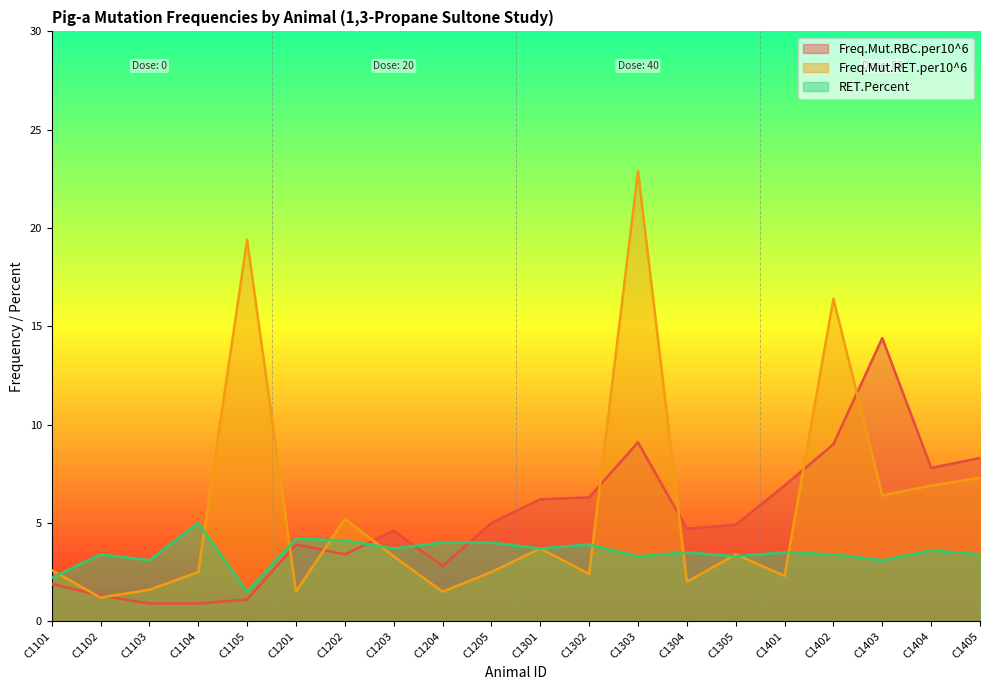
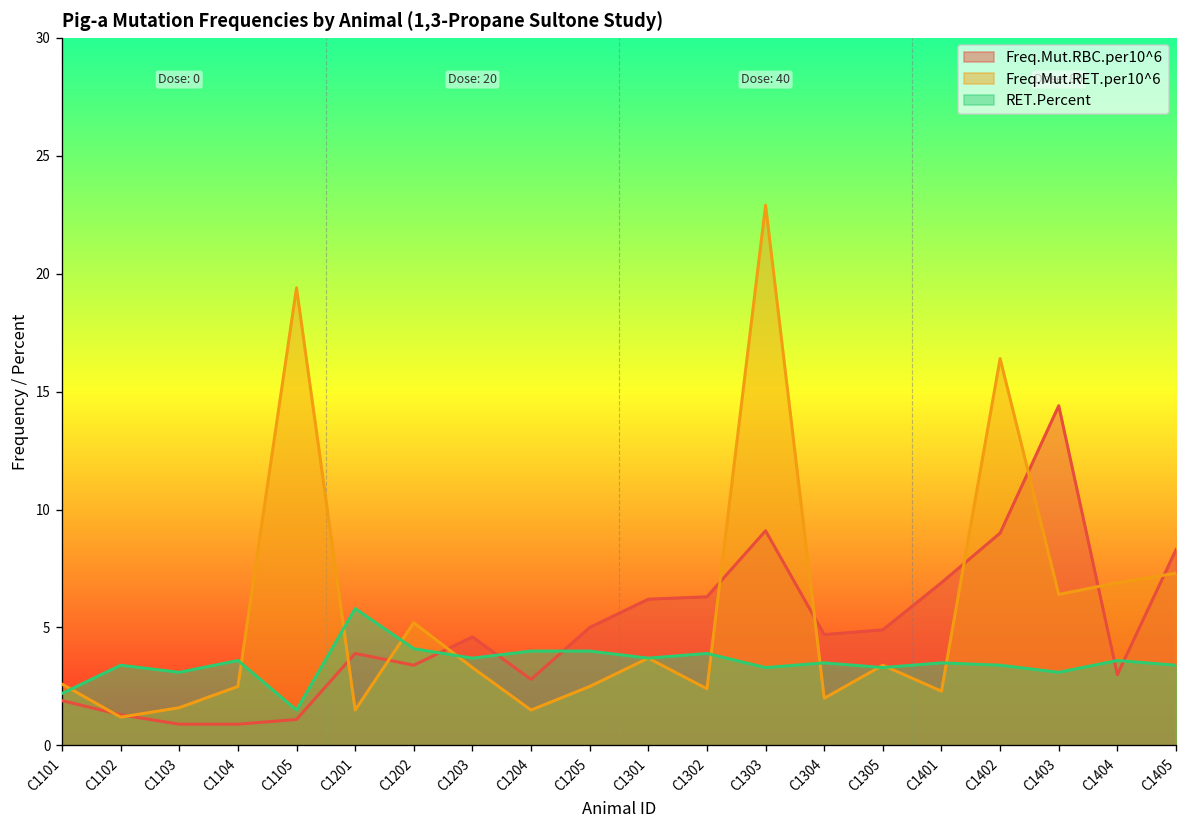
  {
    "Freq.Mut.RBC.per10^6": {
      "C1101": 1.9,
      "C1103": 0.9,
      "C1104": 0.9,
      "C1105": 1.1,
      "C1201": 3.9,
      "C1202": 3.4,
      "C1203": 4.6,
      "C1204": 2.8,
      "C1205": 5.0,
      "C1301": 6.2,
      "C1302": 6.3,
      "C1303": 9.1,
      "C1304": 4.7,
      "C1305": 4.9,
      "C1401": 6.9,
      "C1402": 9.0,
      "C1403": 14.4,
-     "C1404": 7.8,
+     "C1404": 3.0,
      "C1405": 8.3
    },
    "Freq.Mut.RET.per10^6": {
      "C1101": 2.6,
      "C1103": 1.6,
      "C1104": 2.5,
      "C1105": 19.4,
      "C1201": 1.5,
      "C1202": 5.2,
      "C1203": 3.3,
      "C1204": 1.5,
      "C1205": 2.5,
      "C1302": 2.4,
      "C1303": 22.9,
      "C1304": 2.0,
      "C1401": 2.3,
      "C1402": 16.4,
      "C1403": 6.4,
      "C1404": 6.9,
      "C1405": 7.3
    },
    "RET.Percent": {
      "C1101": 2.2,
      "C1102": 3.4,
      "C1103": 3.1,
-     "C1104": 5.0,
+     "C1104": 3.6,
      "C1105": 1.5,
-     "C1201": 4.2,
+     "C1201": 5.8,
      "C1202": 4.1,
      "C1203": 3.7,
      "C1204": 4.0,
      "C1205": 4.0,
      "C1302": 3.9,
      "C1303": 3.3,
      "C1304": 3.5,
      "C1401": 3.5,
      "C1402": 3.4,
      "C1403": 3.1,
      "C1404": 3.6,
      "C1405": 3.4
    }
  }
